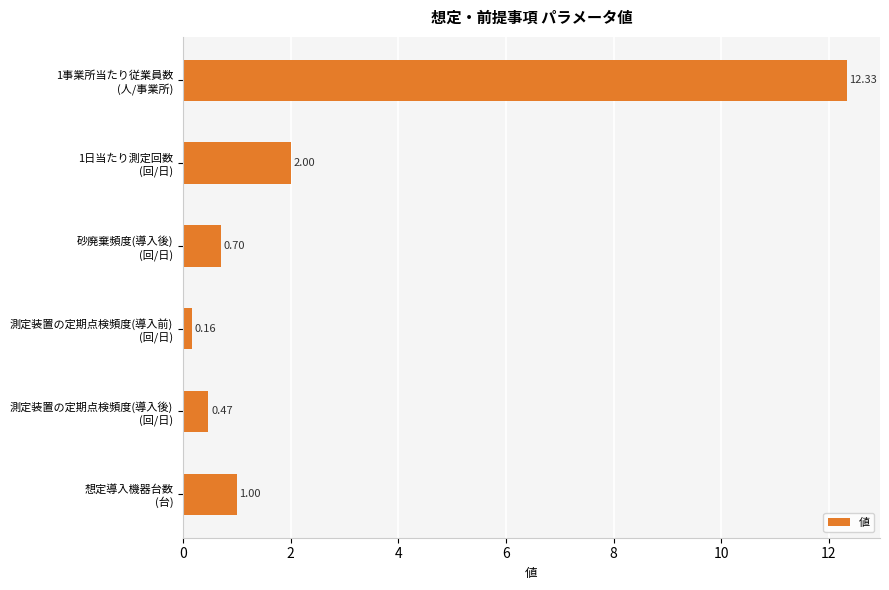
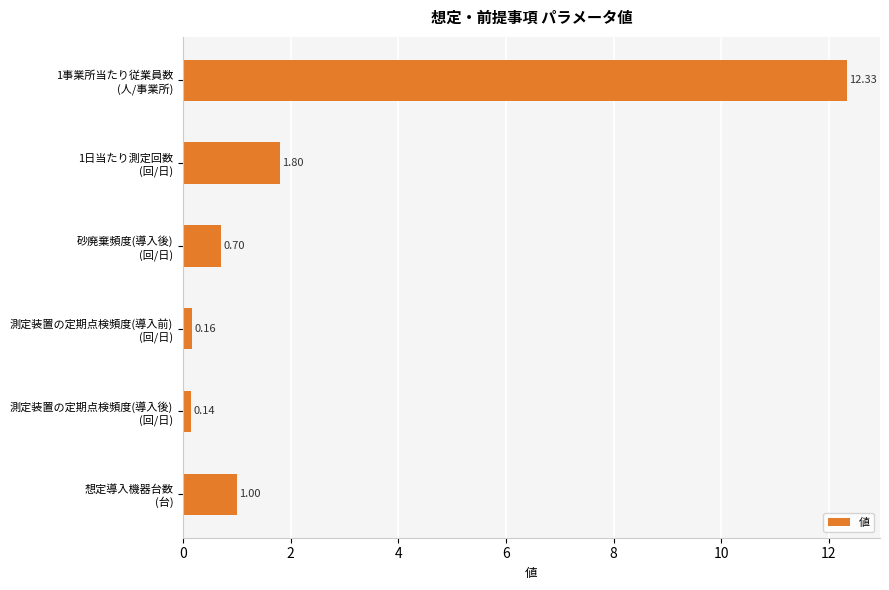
  {
    "1事業所当たり従業員数 (人/事業所)": 12.33,
-   "1日当たり測定回数 (回/日)": 2.00,
+   "1日当たり測定回数 (回/日)": 1.80,
    "砂廃棄頻度(導入後) (回/日)": 0.70,
    "測定装置の定期点検頻度(導入前) (回/日)": 0.16,
-   "測定装置の定期点検頻度(導入後) (回/日)": 0.47,
+   "測定装置の定期点検頻度(導入後) (回/日)": 0.14,
    "想定導入機器台数 (台)": 1.00
  }
